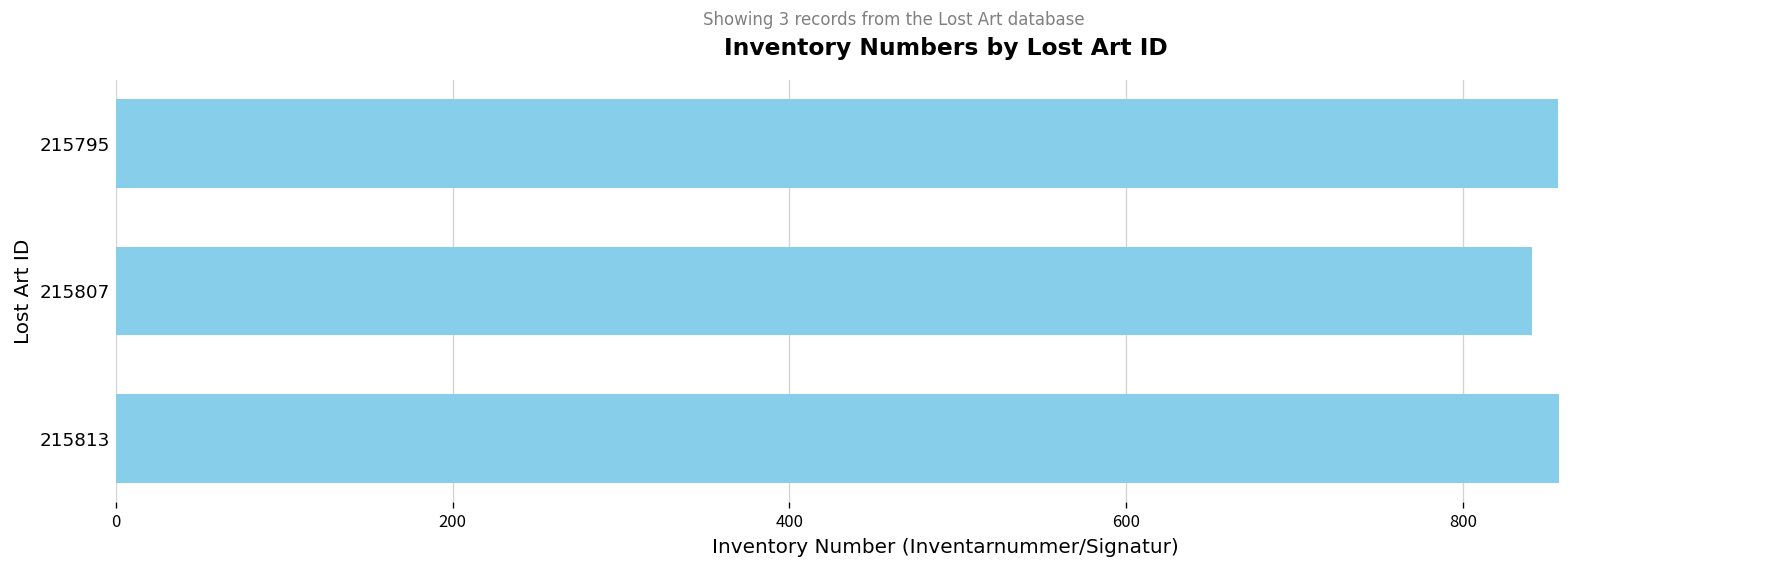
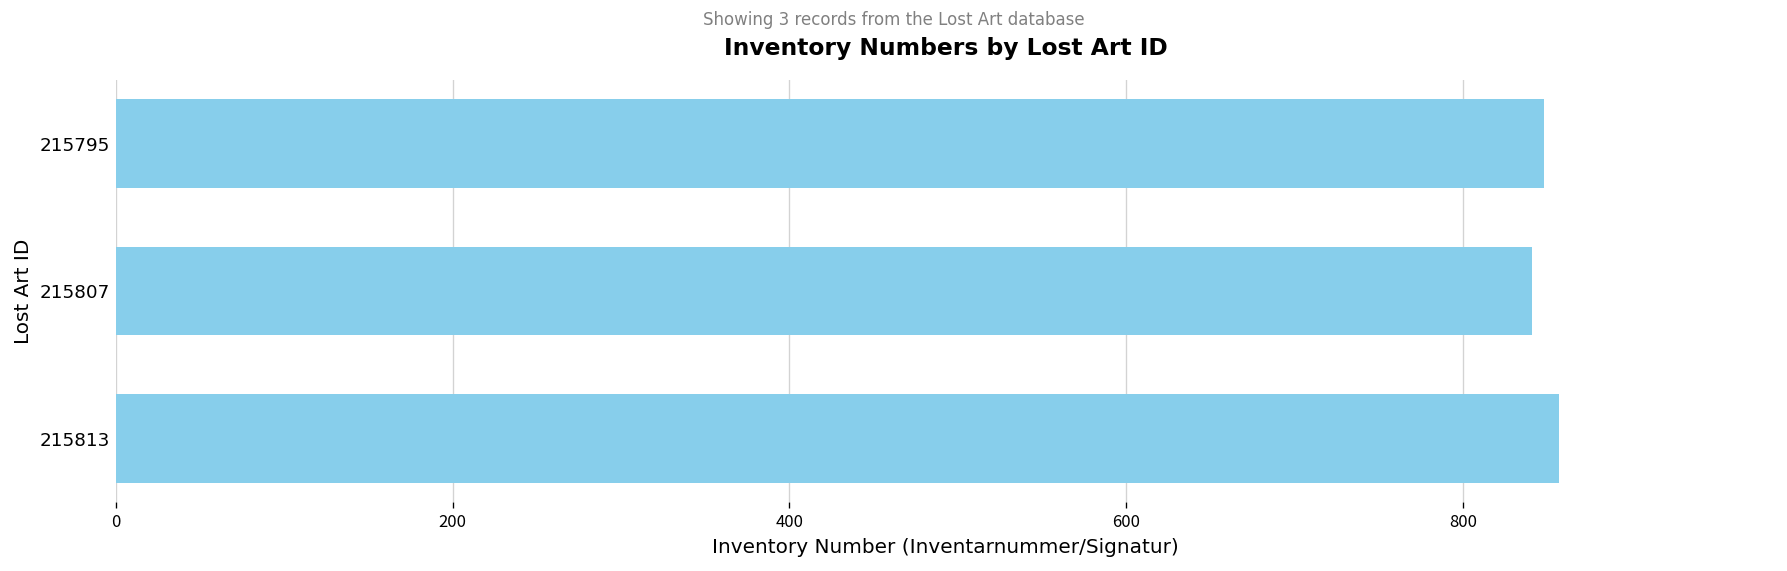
  {
-   "215795": 856,
+   "215795": 848,
    "215807": 841,
    "215813": 857
  }
